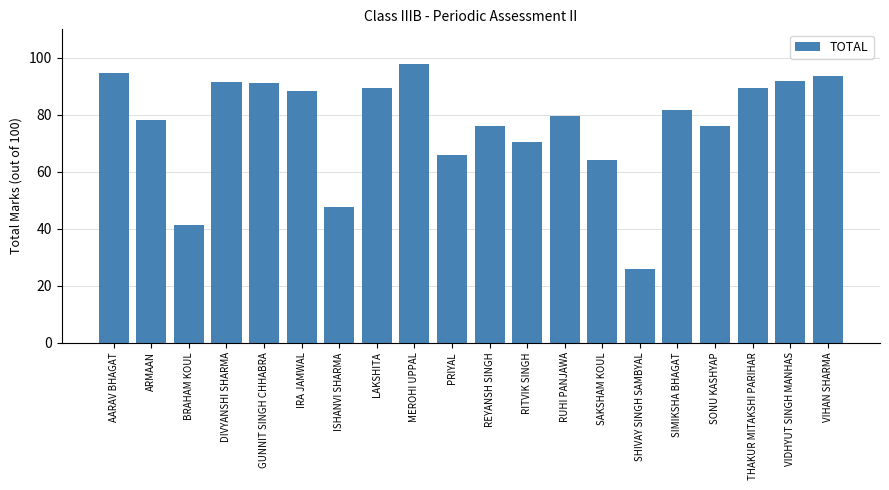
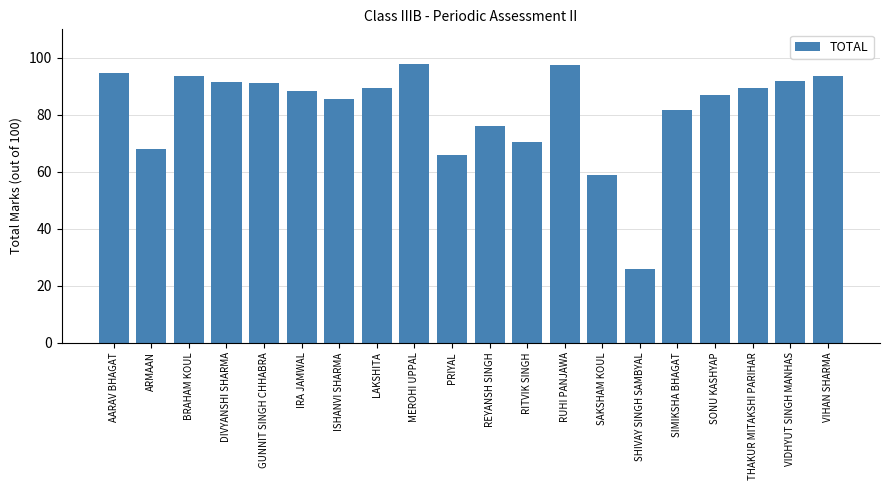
  {
    "AARAV BHAGAT": 95,
-   "ARMAAN": 78,
-   "BRAHAM KOUL": 41,
+   "ARMAAN": 68,
+   "BRAHAM KOUL": 94,
    "DIVYANSHI SHARMA": 92,
    "GUNNIT SINGH CHHABRA": 91,
    "IRA JAMWAL": 89,
-   "ISHANVI SHARMA": 48,
+   "ISHANVI SHARMA": 85,
    "LAKSHITA": 90,
    "MEROHI UPPAL": 98,
    "PRIYAL": 66,
    "REYANSH SINGH": 76,
    "RITVIK SINGH": 71,
-   "RUHI PANJAWA": 80,
-   "SAKSHAM KOUL": 64,
+   "RUHI PANJAWA": 97,
+   "SAKSHAM KOUL": 59,
    "SHIVAY SINGH SAMBYAL": 26,
    "SIMIKSHA BHAGAT": 82,
-   "SONU KASHYAP": 76,
+   "SONU KASHYAP": 87,
    "THAKUR MITAKSHI PARIHAR": 90,
    "VIDHYUT SINGH MANHAS": 92,
    "VIHAN SHARMA": 94
  }
